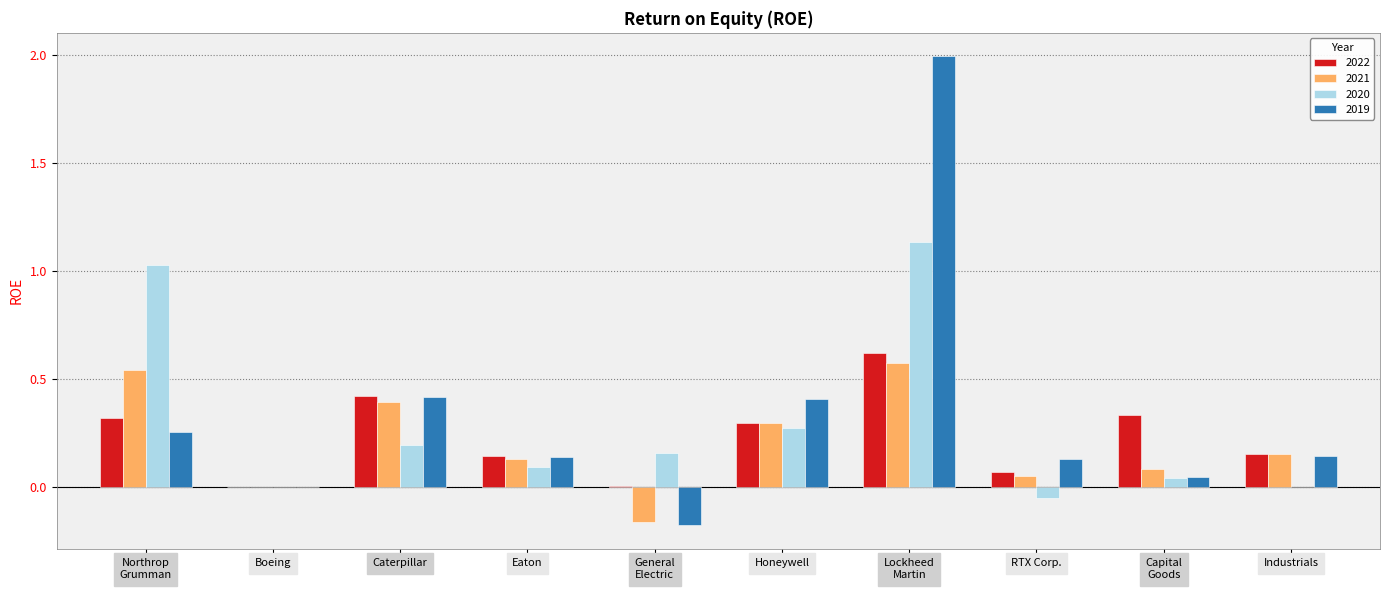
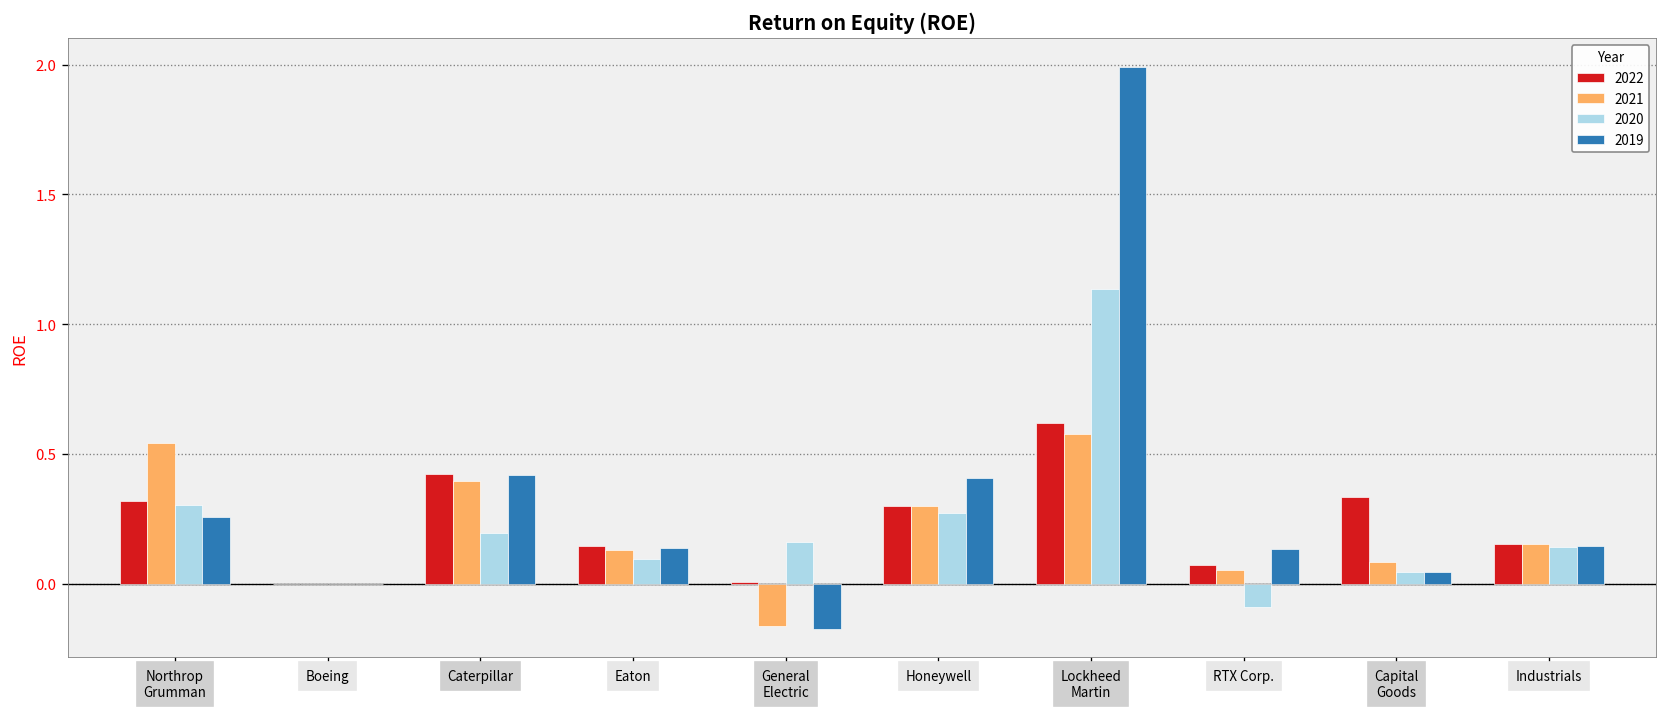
  {
    "2022": {
      "Northrop Grumman": 0.32,
      "Boeing": 0.00,
      "Caterpillar": 0.42,
      "Eaton": 0.14,
      "Honeywell": 0.30,
      "Lockheed Martin": 0.62,
      "RTX Corp.": 0.07,
      "Capital Goods": 0.33,
      "Industrials": 0.15
    },
    "2021": {
      "Northrop Grumman": 0.54,
      "Boeing": 0.00,
      "Caterpillar": 0.39,
      "Eaton": 0.13,
      "General Electric": -0.16,
      "Honeywell": 0.30,
      "Lockheed Martin": 0.58,
      "RTX Corp.": 0.05,
      "Capital Goods": 0.08,
      "Industrials": 0.15
    },
    "2020": {
-     "Northrop Grumman": 1.03,
+     "Northrop Grumman": 0.30,
      "Boeing": 0.00,
      "Caterpillar": 0.20,
      "Eaton": 0.09,
      "General Electric": 0.16,
      "Honeywell": 0.27,
      "Lockheed Martin": 1.14,
-     "RTX Corp.": -0.05,
+     "RTX Corp.": -0.09,
      "Capital Goods": 0.04,
-     "Industrials": 0.00
+     "Industrials": 0.14
    },
    "2019": {
      "Northrop Grumman": 0.25,
      "Boeing": 0.00,
      "Caterpillar": 0.42,
      "Eaton": 0.14,
      "General Electric": -0.18,
      "Honeywell": 0.41,
      "Lockheed Martin": 1.99,
      "RTX Corp.": 0.13,
      "Capital Goods": 0.05,
      "Industrials": 0.15
    }
  }
